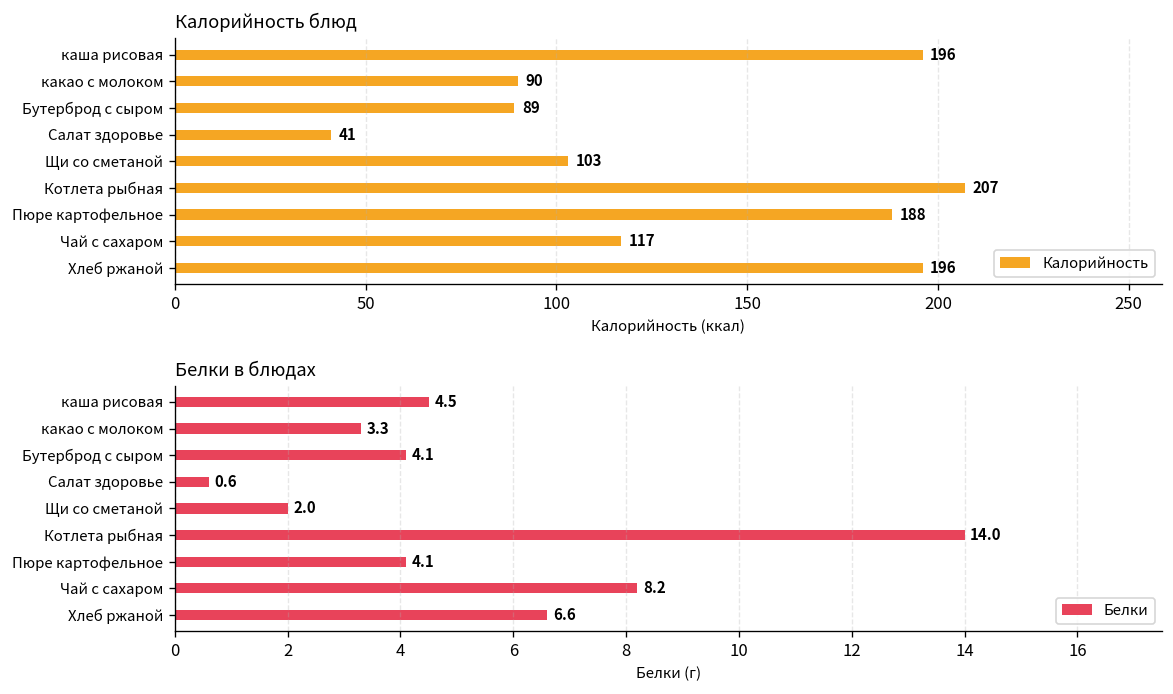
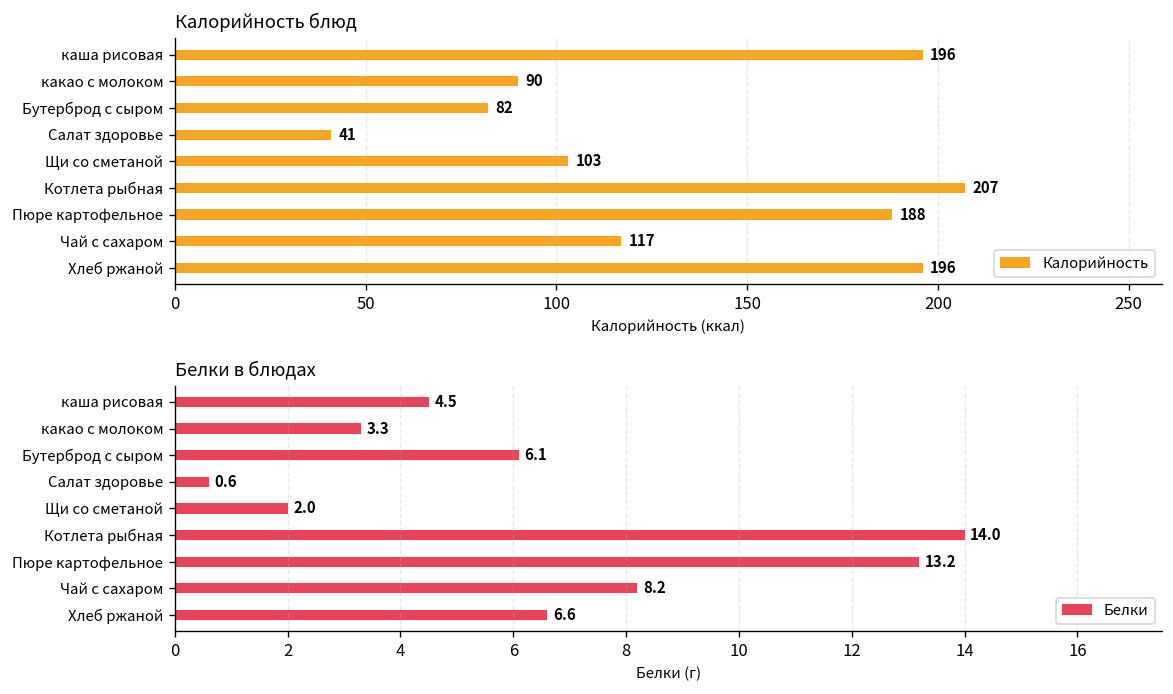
  {
    "Калорийность блюд": {
      "каша рисовая": 196,
      "какао с молоком": 90,
-     "Бутерброд с сыром": 89,
+     "Бутерброд с сыром": 82,
      "Салат здоровье": 41,
      "Щи со сметаной": 103,
      "Котлета рыбная": 207,
      "Пюре картофельное": 188,
      "Чай с сахаром": 117,
      "Хлеб ржаной": 196
    },
    "Белки в блюдах": {
      "каша рисовая": 4.5,
      "какао с молоком": 3.3,
-     "Бутерброд с сыром": 4.1,
+     "Бутерброд с сыром": 6.1,
      "Салат здоровье": 0.6,
      "Щи со сметаной": 2.0,
      "Котлета рыбная": 14.0,
-     "Пюре картофельное": 4.1,
+     "Пюре картофельное": 13.2,
      "Чай с сахаром": 8.2,
      "Хлеб ржаной": 6.6
    }
  }
